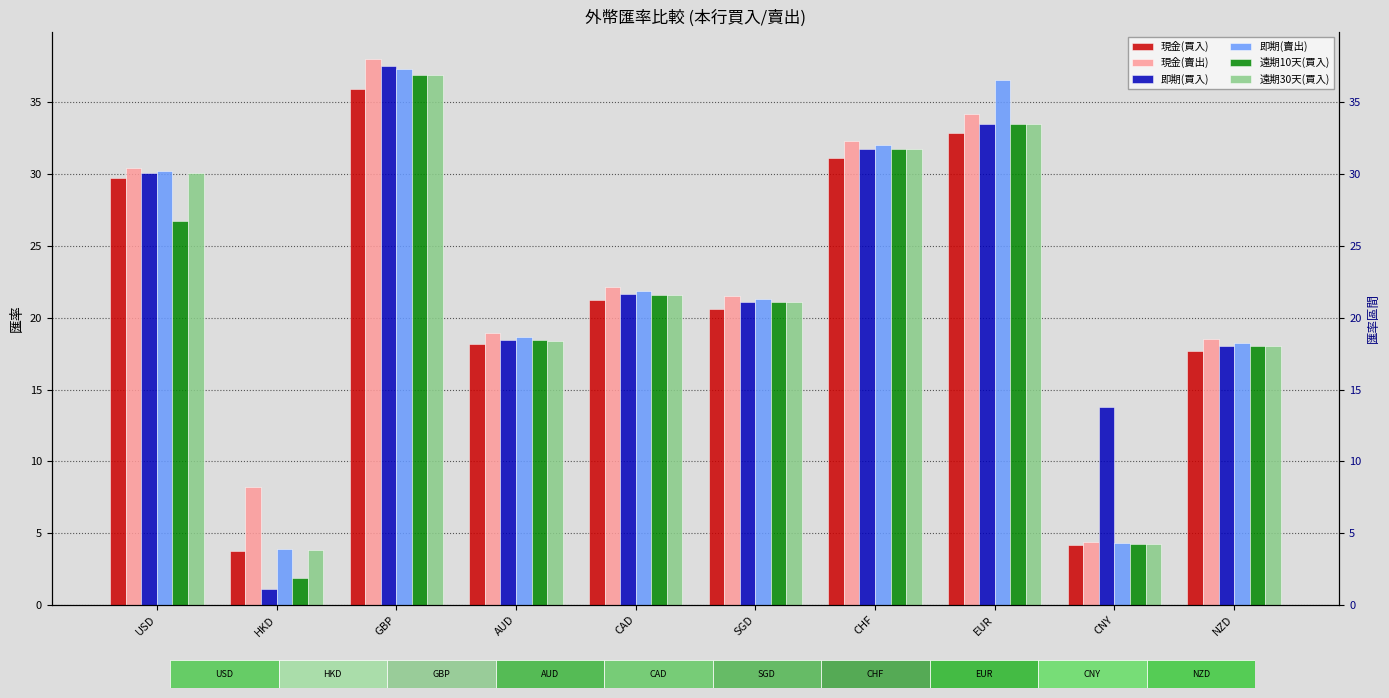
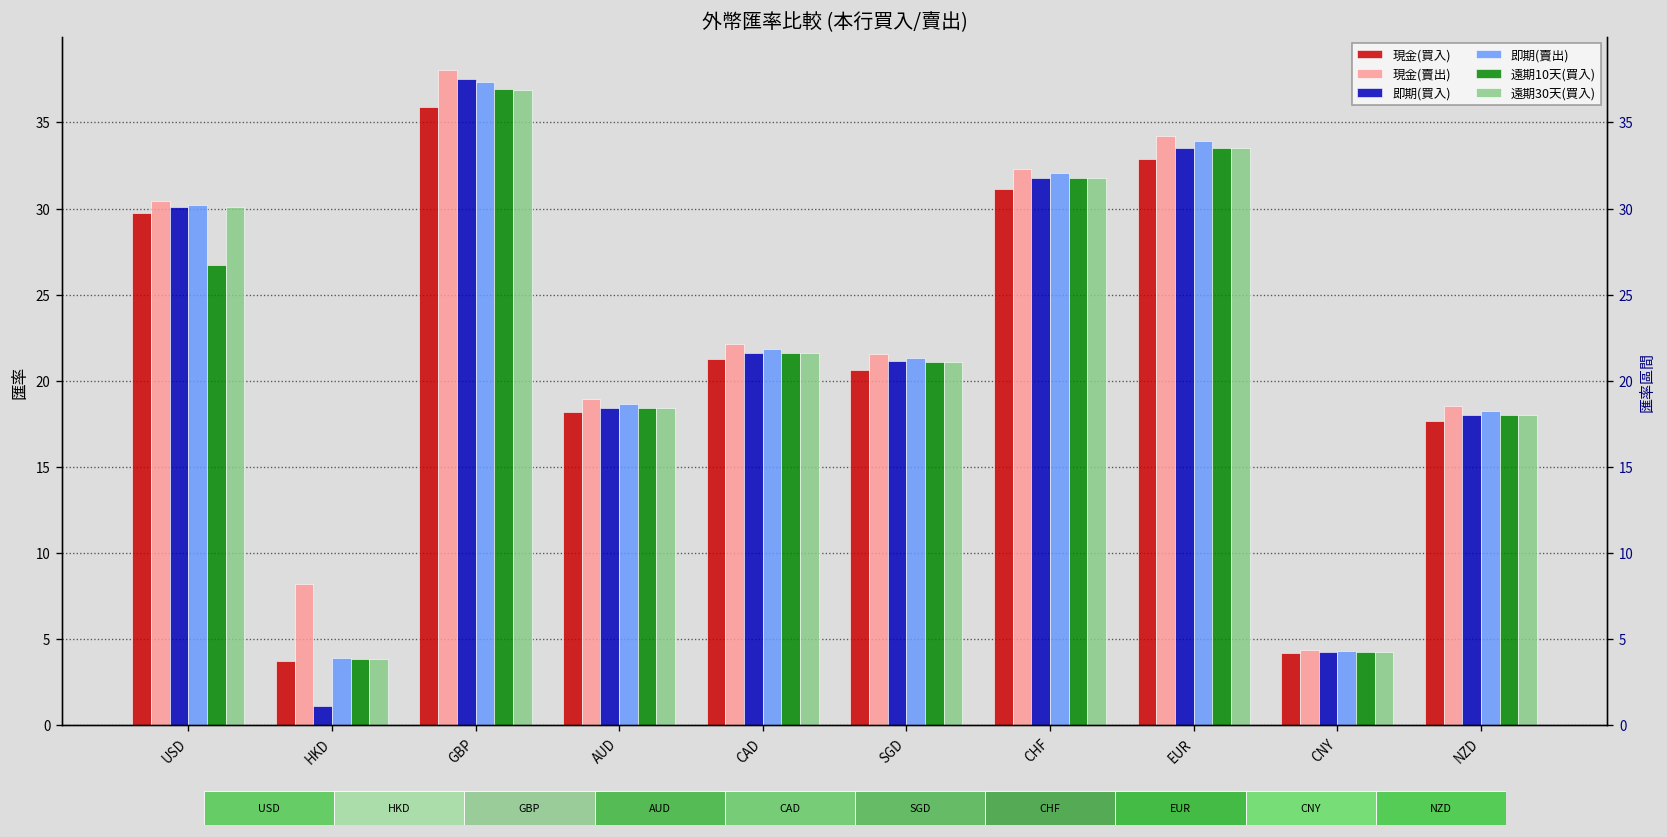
  {
    "現金(買入)": {
      "USD": 29.8,
      "HKD": 3.7,
      "GBP": 35.9,
      "AUD": 18.2,
      "CAD": 21.2,
      "SGD": 20.6,
      "CHF": 31.1,
      "EUR": 32.9,
      "CNY": 4.2,
      "NZD": 17.7
    },
    "現金(賣出)": {
      "USD": 30.4,
      "HKD": 8.2,
      "GBP": 38.0,
      "AUD": 18.9,
      "CAD": 22.2,
      "SGD": 21.6,
      "CHF": 32.3,
      "EUR": 34.2,
      "CNY": 4.4,
      "NZD": 18.5
    },
    "即期(買入)": {
      "USD": 30.1,
      "HKD": 1.1,
      "GBP": 37.5,
      "AUD": 18.4,
      "CAD": 21.6,
      "SGD": 21.1,
      "CHF": 31.8,
      "EUR": 33.5,
-     "CNY": 13.8,
+     "CNY": 4.3,
      "NZD": 18.0
    },
    "即期(賣出)": {
      "USD": 30.2,
      "HKD": 3.9,
      "GBP": 37.3,
      "AUD": 18.7,
      "CAD": 21.9,
      "SGD": 21.3,
      "CHF": 32.1,
-     "EUR": 36.6,
+     "EUR": 33.9,
      "CNY": 4.3,
      "NZD": 18.2
    },
    "遠期10天(買入)": {
      "USD": 26.7,
-     "HKD": 1.9,
+     "HKD": 3.9,
      "GBP": 36.9,
      "AUD": 18.4,
      "CAD": 21.6,
      "SGD": 21.1,
      "CHF": 31.8,
      "EUR": 33.5,
      "CNY": 4.3,
      "NZD": 18.0
    },
    "遠期30天(買入)": {
      "USD": 30.1,
      "HKD": 3.8,
      "GBP": 36.9,
      "AUD": 18.4,
      "CAD": 21.6,
      "SGD": 21.1,
      "CHF": 31.8,
      "EUR": 33.5,
      "CNY": 4.3,
      "NZD": 18.0
    }
  }
